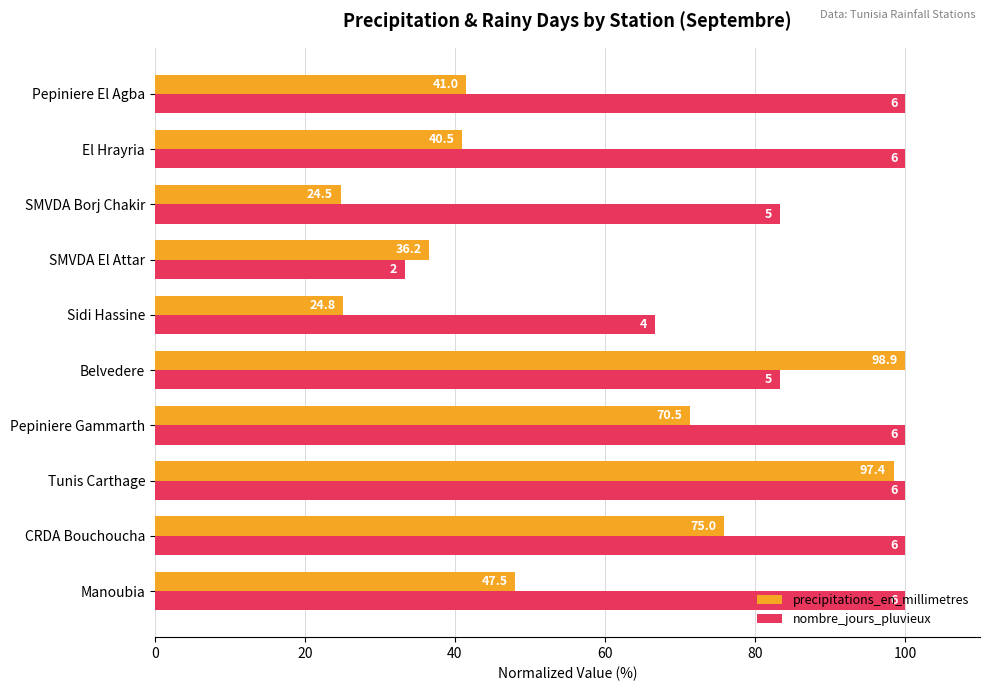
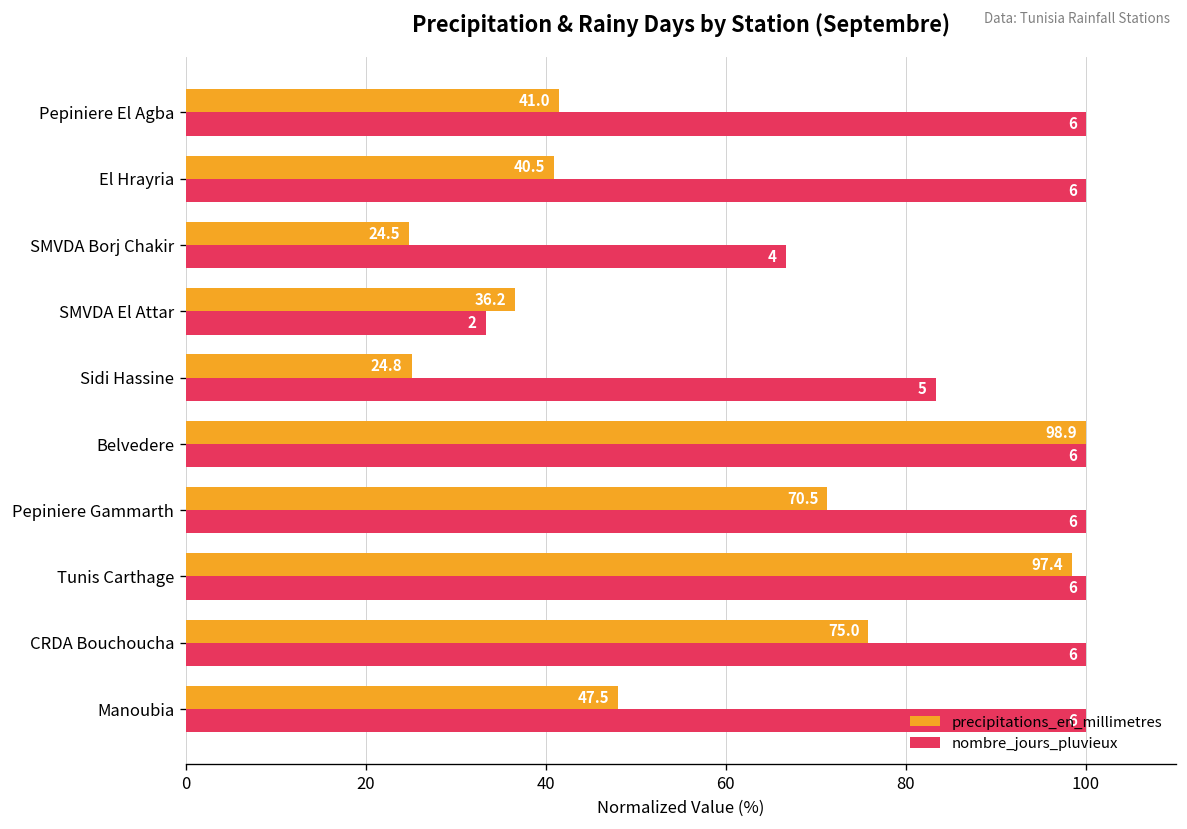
  {
    "nombre_jours_pluvieux": {
-     "SMVDA Borj Chakir": 5,
-     "Sidi Hassine": 4,
-     "Belvedere": 5
+     "SMVDA Borj Chakir": 4,
+     "Sidi Hassine": 5,
+     "Belvedere": 6
    }
  }
